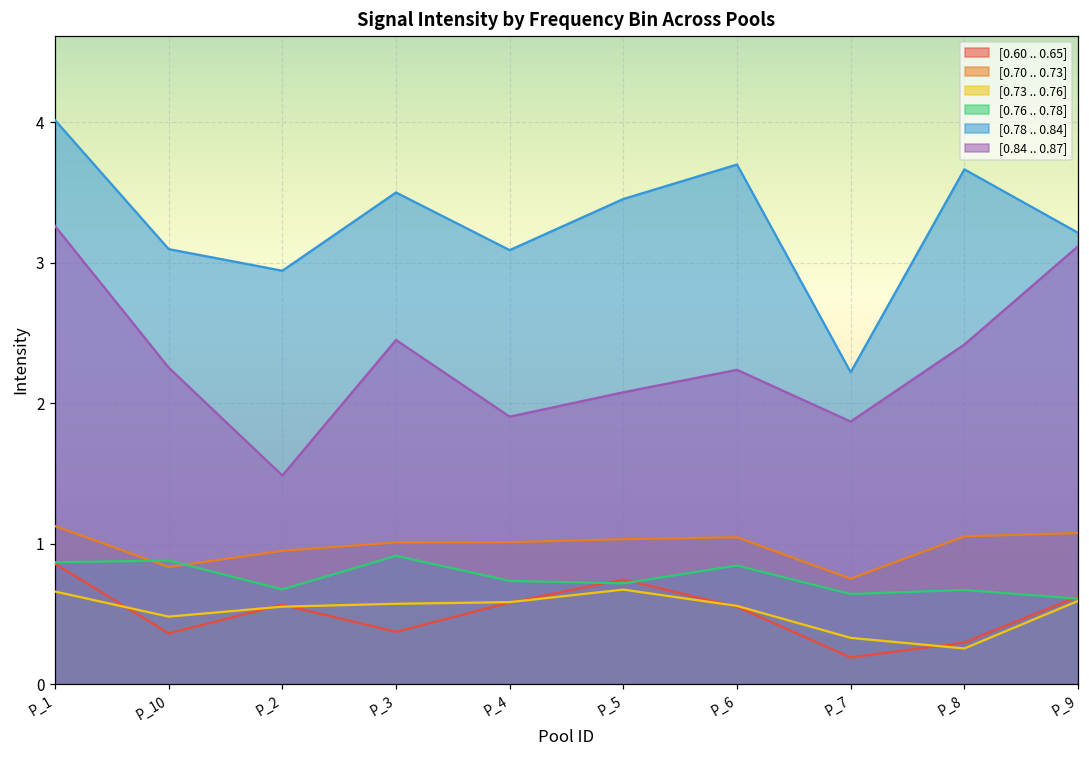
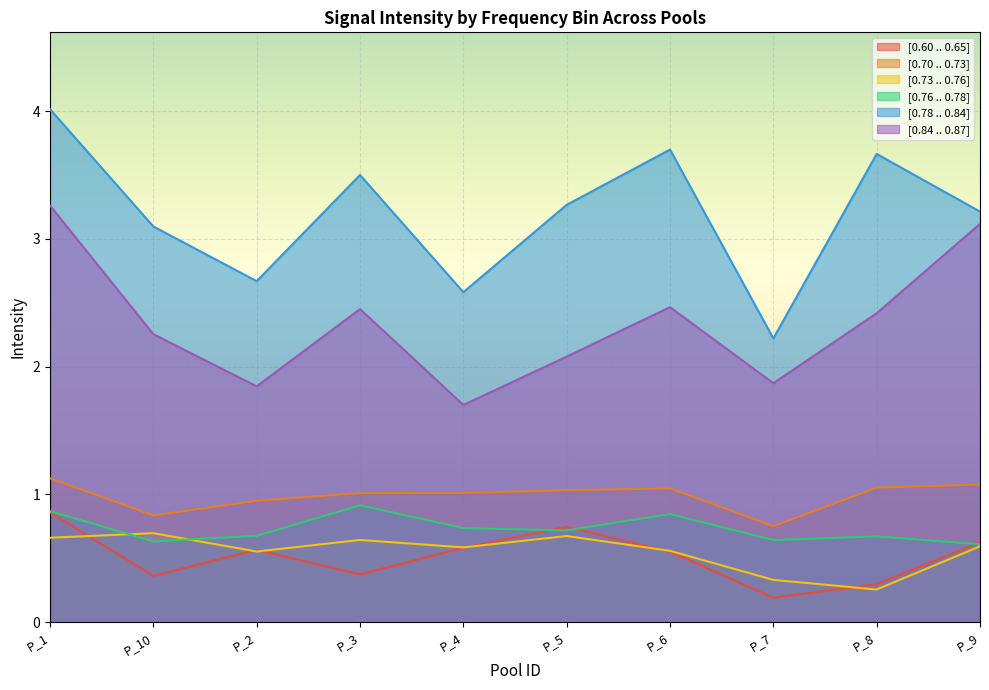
  {
    "[0.73 .. 0.76]": {
      "P_1": 0.66,
-     "P_10": 0.48,
-     "P_3": 0.57,
+     "P_10": 0.70,
+     "P_3": 0.64,
      "P_5": 0.67,
      "P_7": 0.33,
      "P_8": 0.25
    },
    "[0.76 .. 0.78]": {
-     "P_10": 0.88,
+     "P_10": 0.63,
      "P_2": 0.68,
      "P_3": 0.91,
      "P_4": 0.74,
      "P_5": 0.72,
      "P_6": 0.85,
      "P_7": 0.64,
      "P_8": 0.67
    },
    "[0.78 .. 0.84]": {
      "P_1": 4.01,
      "P_10": 3.10,
-     "P_2": 2.94,
+     "P_2": 2.67,
      "P_3": 3.50,
-     "P_4": 3.09,
-     "P_5": 3.45,
+     "P_4": 2.58,
+     "P_5": 3.27,
      "P_6": 3.70,
      "P_7": 2.22,
      "P_8": 3.66,
      "P_9": 3.21
    },
    "[0.84 .. 0.87]": {
      "P_1": 3.26,
      "P_10": 2.25,
-     "P_2": 1.49,
+     "P_2": 1.85,
      "P_3": 2.45,
-     "P_4": 1.90,
+     "P_4": 1.70,
      "P_5": 2.08,
-     "P_6": 2.24,
+     "P_6": 2.46,
      "P_7": 1.87,
      "P_8": 2.42,
      "P_9": 3.12
    }
  }
